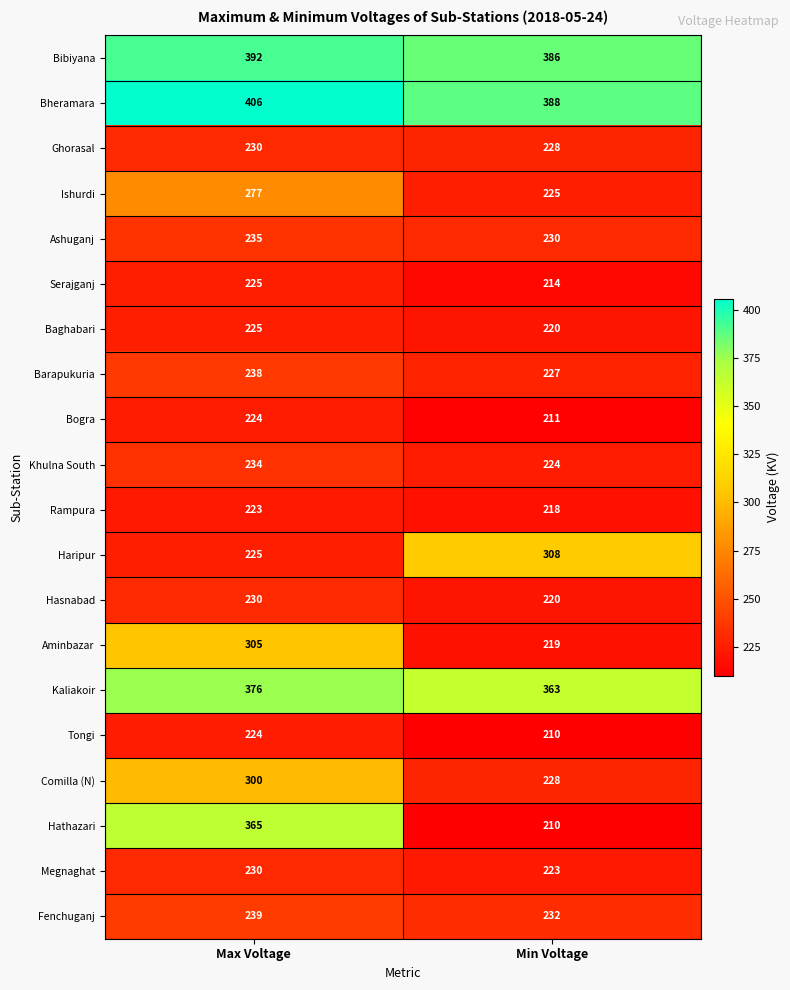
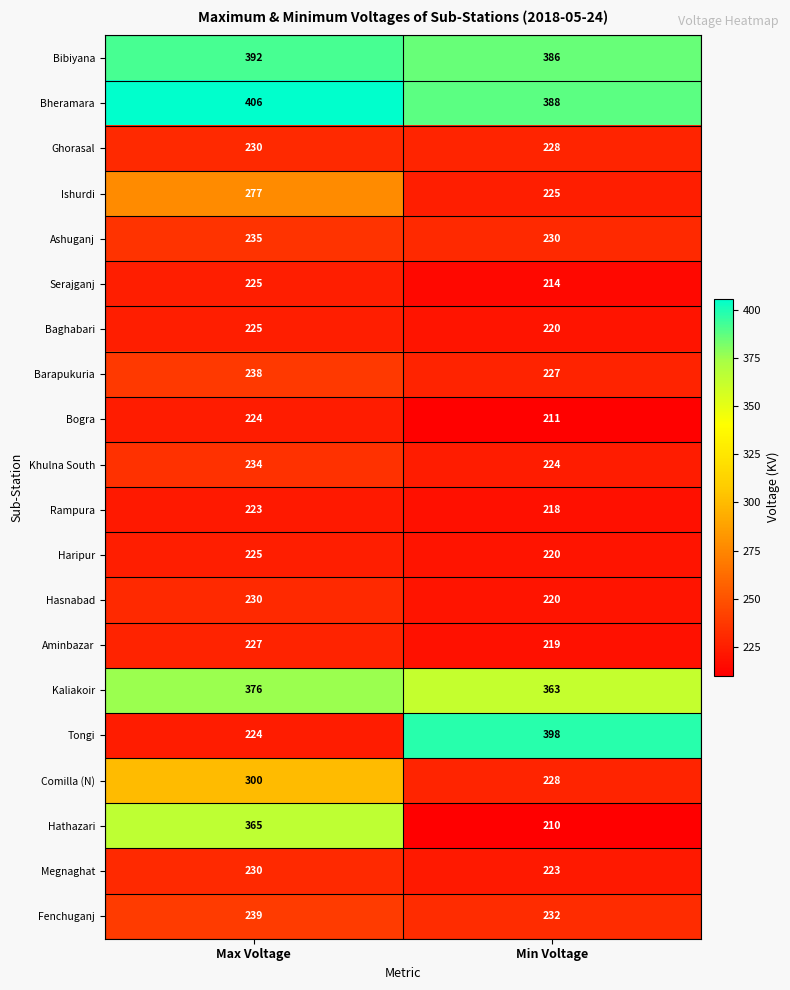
  {
    "Bibiyana": {
      "Max Voltage": 392,
      "Min Voltage": 386
    },
    "Bheramara": {
      "Max Voltage": 406,
      "Min Voltage": 388
    },
    "Ghorasal": {
      "Max Voltage": 230,
      "Min Voltage": 228
    },
    "Ishurdi": {
      "Max Voltage": 277,
      "Min Voltage": 225
    },
    "Ashuganj": {
      "Max Voltage": 235,
      "Min Voltage": 230
    },
    "Serajganj": {
      "Max Voltage": 225,
      "Min Voltage": 214
    },
    "Baghabari": {
      "Max Voltage": 225,
      "Min Voltage": 220
    },
    "Barapukuria": {
      "Max Voltage": 238,
      "Min Voltage": 227
    },
    "Bogra": {
      "Max Voltage": 224,
      "Min Voltage": 211
    },
    "Khulna South": {
      "Max Voltage": 234,
      "Min Voltage": 224
    },
    "Rampura": {
      "Max Voltage": 223,
      "Min Voltage": 218
    },
    "Haripur": {
      "Max Voltage": 225,
-     "Min Voltage": 308
+     "Min Voltage": 220
    },
    "Hasnabad": {
      "Max Voltage": 230,
      "Min Voltage": 220
    },
    "Aminbazar": {
-     "Max Voltage": 305,
+     "Max Voltage": 227,
      "Min Voltage": 219
    },
    "Kaliakoir": {
      "Max Voltage": 376,
      "Min Voltage": 363
    },
    "Tongi": {
      "Max Voltage": 224,
-     "Min Voltage": 210
+     "Min Voltage": 398
    },
    "Comilla (N)": {
      "Max Voltage": 300,
      "Min Voltage": 228
    },
    "Hathazari": {
      "Max Voltage": 365,
      "Min Voltage": 210
    },
    "Megnaghat": {
      "Max Voltage": 230,
      "Min Voltage": 223
    },
    "Fenchuganj": {
      "Max Voltage": 239,
      "Min Voltage": 232
    }
  }
